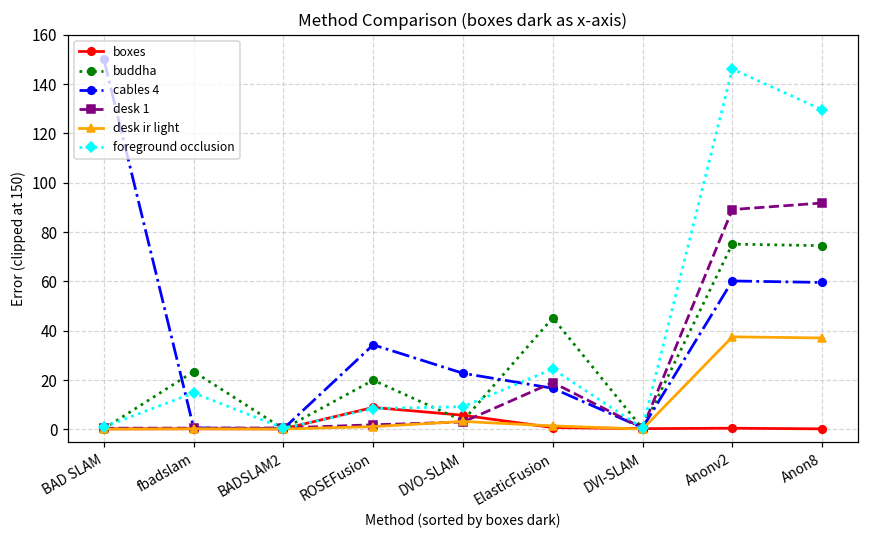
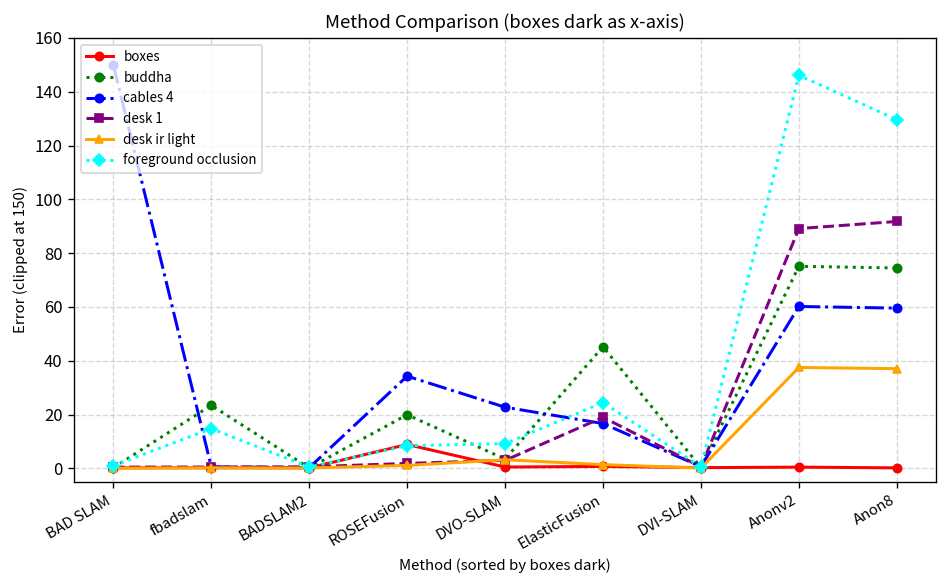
  {
    "boxes": {
-     "DVO-SLAM": 6,
+     "DVO-SLAM": 1,
      "Anonv2": 0,
      "Anon8": 0
    },
    "buddha": {
      "fbadslam": 23,
      "ROSEFusion": 20,
      "ElasticFusion": 45,
      "Anonv2": 75,
      "Anon8": 74
    },
    "cables 4": {
      "ROSEFusion": 34,
      "DVO-SLAM": 23,
      "ElasticFusion": 17,
      "Anonv2": 60,
      "Anon8": 60
    },
    "desk 1": {
      "ElasticFusion": 19,
      "Anonv2": 89,
      "Anon8": 92
    },
    "desk ir light": {
      "Anonv2": 38,
      "Anon8": 37
    },
    "foreground occlusion": {
      "fbadslam": 15,
      "DVO-SLAM": 9,
      "ElasticFusion": 24,
      "Anonv2": 146,
      "Anon8": 130
    }
  }
